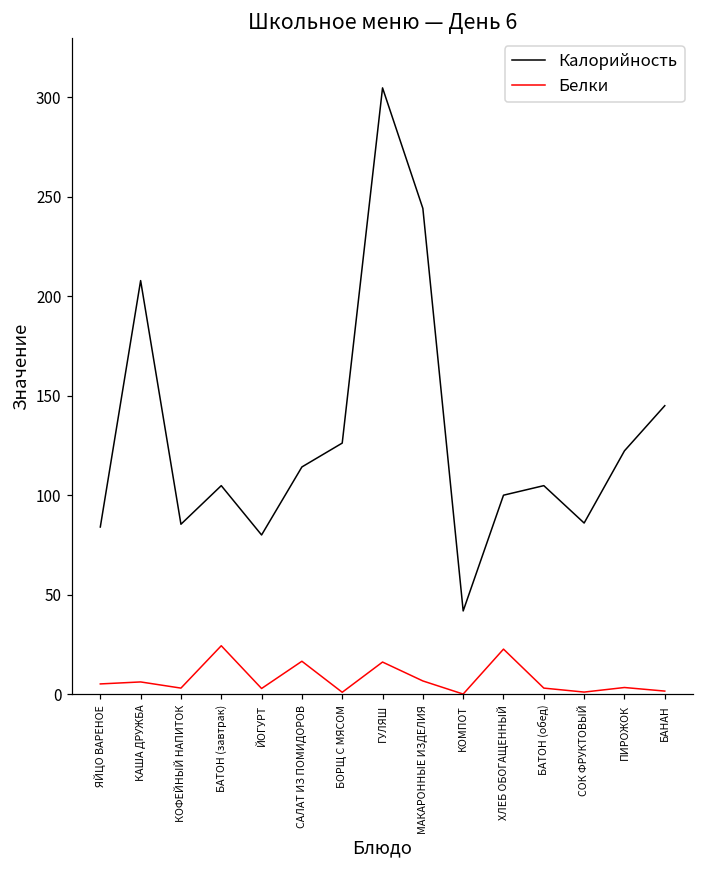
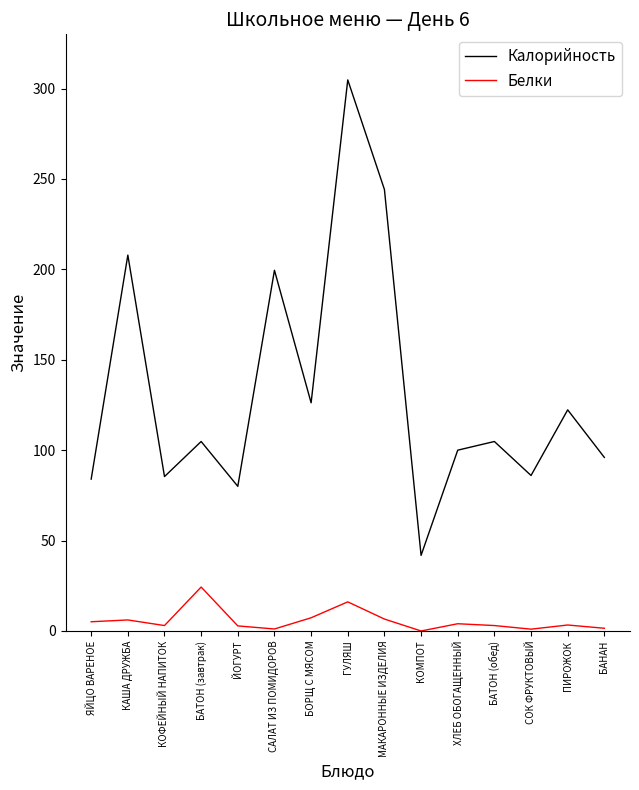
  {
    "Калорийность": {
      "ЯЙЦО ВАРЕНОЕ": 84,
      "КАША ДРУЖБА": 208,
      "КОФЕЙНЫЙ НАПИТОК": 85,
      "БАТОН (завтрак)": 105,
      "ЙОГУРТ": 80,
-     "САЛАТ ИЗ ПОМИДОРОВ": 114,
+     "САЛАТ ИЗ ПОМИДОРОВ": 200,
      "БОРЩ С МЯСОМ": 126,
      "ГУЛЯШ": 305,
      "МАКАРОННЫЕ ИЗДЕЛИЯ": 244,
      "КОМПОТ": 42,
      "ХЛЕБ ОБОГАЩЕННЫЙ": 100,
      "БАТОН (обед)": 105,
      "СОК ФРУКТОВЫЙ": 86,
      "ПИРОЖОК": 122,
-     "БАНАН": 145
+     "БАНАН": 96
    },
    "Белки": {
      "ЯЙЦО ВАРЕНОЕ": 5,
      "КАША ДРУЖБА": 6,
      "КОФЕЙНЫЙ НАПИТОК": 3,
      "БАТОН (завтрак)": 24,
      "ЙОГУРТ": 3,
-     "САЛАТ ИЗ ПОМИДОРОВ": 17,
-     "БОРЩ С МЯСОМ": 1,
+     "САЛАТ ИЗ ПОМИДОРОВ": 1,
+     "БОРЩ С МЯСОМ": 7,
      "ГУЛЯШ": 16,
      "МАКАРОННЫЕ ИЗДЕЛИЯ": 7,
      "КОМПОТ": 0,
-     "ХЛЕБ ОБОГАЩЕННЫЙ": 23,
+     "ХЛЕБ ОБОГАЩЕННЫЙ": 4,
      "БАТОН (обед)": 3,
      "СОК ФРУКТОВЫЙ": 1,
      "ПИРОЖОК": 3,
      "БАНАН": 2
    }
  }
